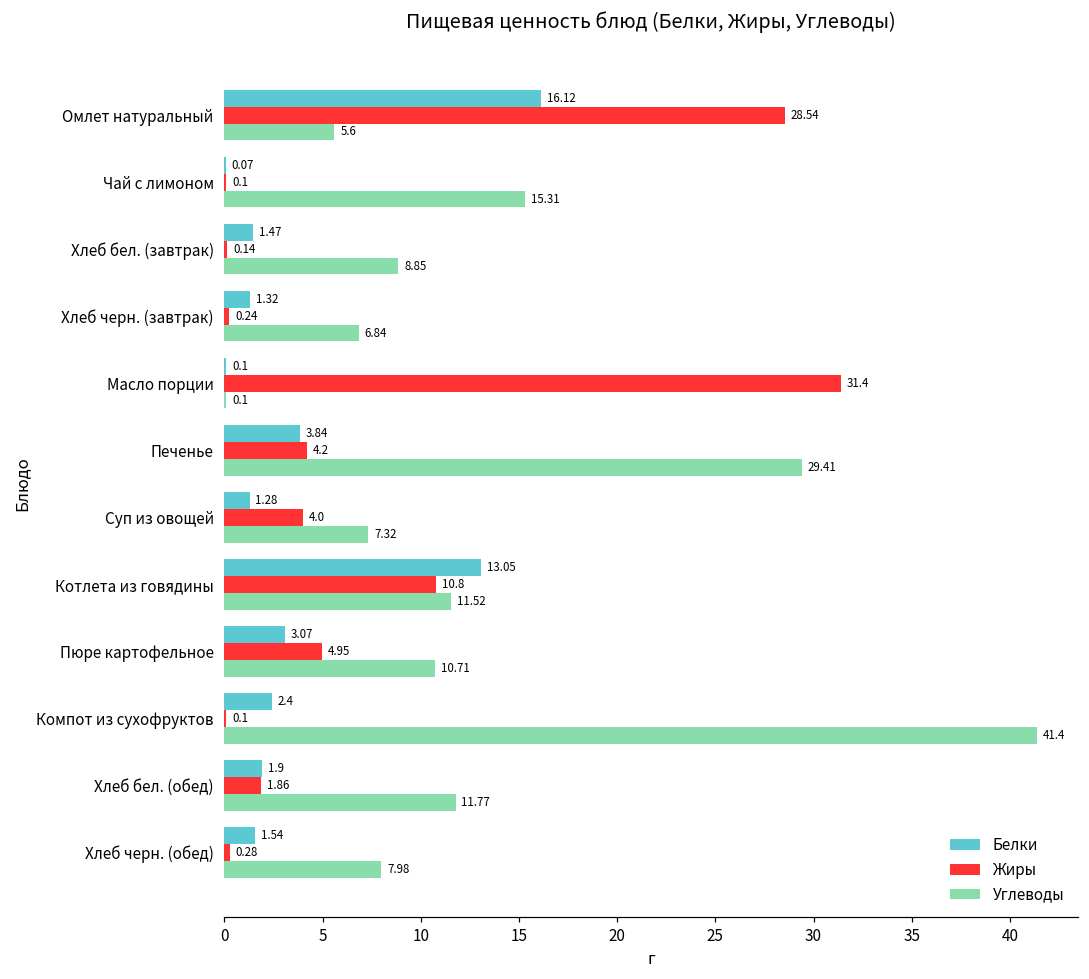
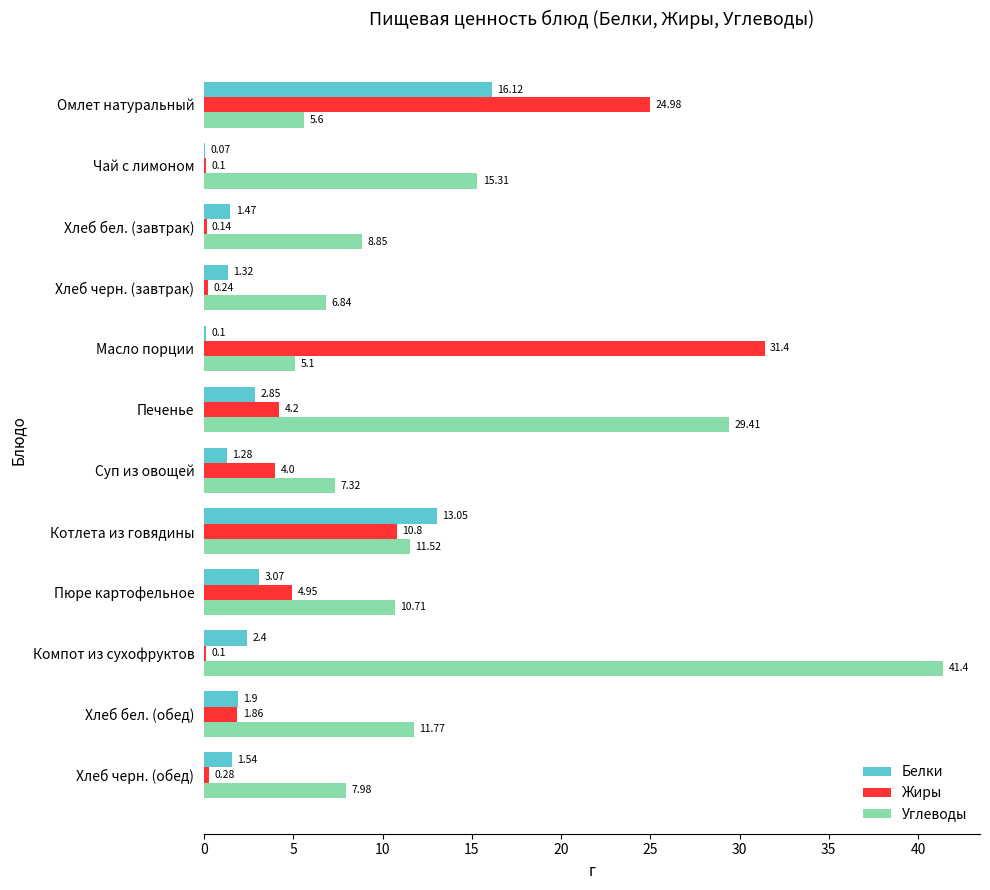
  {
    "Белки": {
      "Омлет натуральный": 16.12,
      "Чай с лимоном": 0.07,
      "Хлеб бел. (завтрак)": 1.47,
      "Хлеб черн. (завтрак)": 1.32,
      "Масло порции": 0.1,
-     "Печенье": 3.84,
+     "Печенье": 2.85,
      "Суп из овощей": 1.28,
      "Котлета из говядины": 13.05,
      "Пюре картофельное": 3.07,
      "Компот из сухофруктов": 2.4,
      "Хлеб бел. (обед)": 1.9,
      "Хлеб черн. (обед)": 1.54
    },
    "Жиры": {
-     "Омлет натуральный": 28.54,
+     "Омлет натуральный": 24.98,
      "Чай с лимоном": 0.1,
      "Хлеб бел. (завтрак)": 0.14,
      "Хлеб черн. (завтрак)": 0.24,
      "Масло порции": 31.4,
      "Печенье": 4.2,
      "Суп из овощей": 4.0,
      "Котлета из говядины": 10.8,
      "Пюре картофельное": 4.95,
      "Компот из сухофруктов": 0.1,
      "Хлеб бел. (обед)": 1.86,
      "Хлеб черн. (обед)": 0.28
    },
    "Углеводы": {
      "Омлет натуральный": 5.6,
      "Чай с лимоном": 15.31,
      "Хлеб бел. (завтрак)": 8.85,
      "Хлеб черн. (завтрак)": 6.84,
-     "Масло порции": 0.1,
+     "Масло порции": 5.1,
      "Печенье": 29.41,
      "Суп из овощей": 7.32,
      "Котлета из говядины": 11.52,
      "Пюре картофельное": 10.71,
      "Компот из сухофруктов": 41.4,
      "Хлеб бел. (обед)": 11.77,
      "Хлеб черн. (обед)": 7.98
    }
  }
